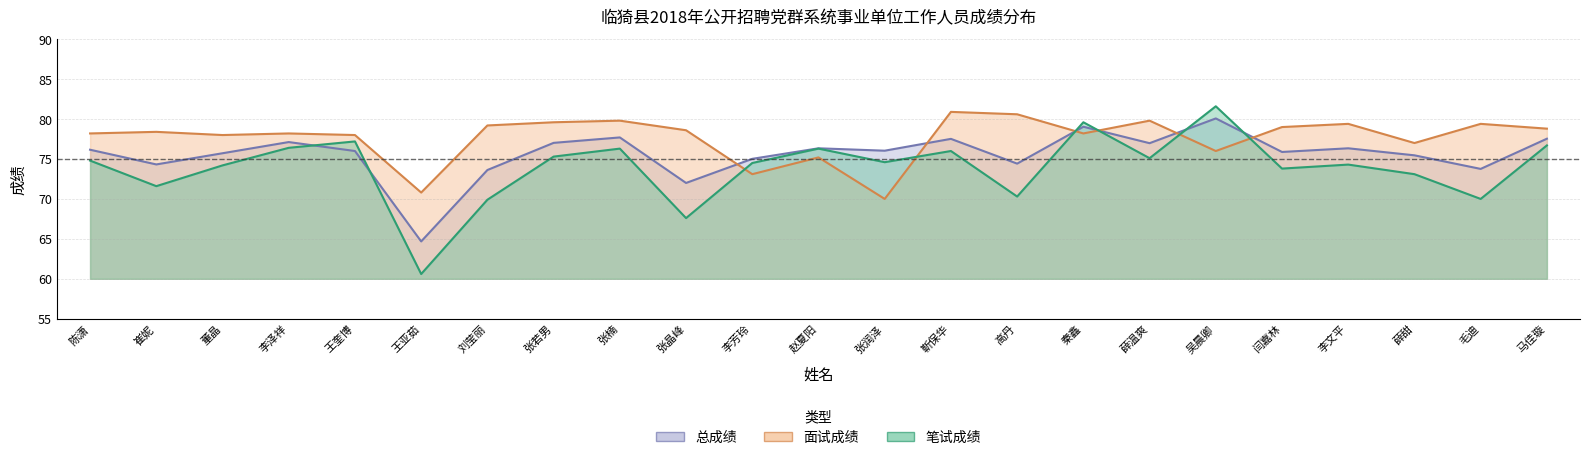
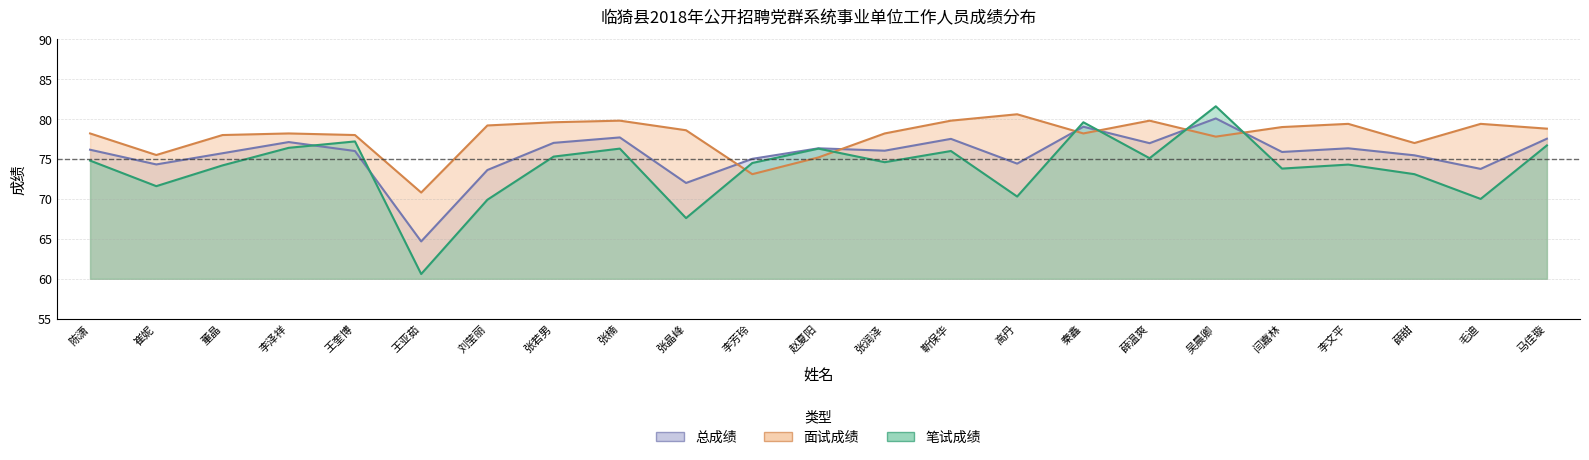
  {
    "面试成绩": {
      "陈潇": 78,
-     "崔妮": 78,
+     "崔妮": 76,
      "董晶": 78,
      "李泽祥": 78,
      "王奎博": 78,
      "王亚茹": 71,
      "刘莹丽": 79,
      "张若男": 80,
      "张楠": 80,
      "张晶峰": 79,
      "李芳玲": 73,
      "赵夏阳": 75,
-     "张润泽": 70,
-     "靳保华": 81,
+     "张润泽": 78,
+     "靳保华": 80,
      "高丹": 81,
      "秦鑫": 78,
      "薛温爽": 80,
-     "吴晨卿": 76,
+     "吴晨卿": 78,
      "闫嘉林": 79,
      "李文平": 79,
      "薛甜": 77,
      "毛迪": 79,
      "马佳璇": 79
    }
  }
